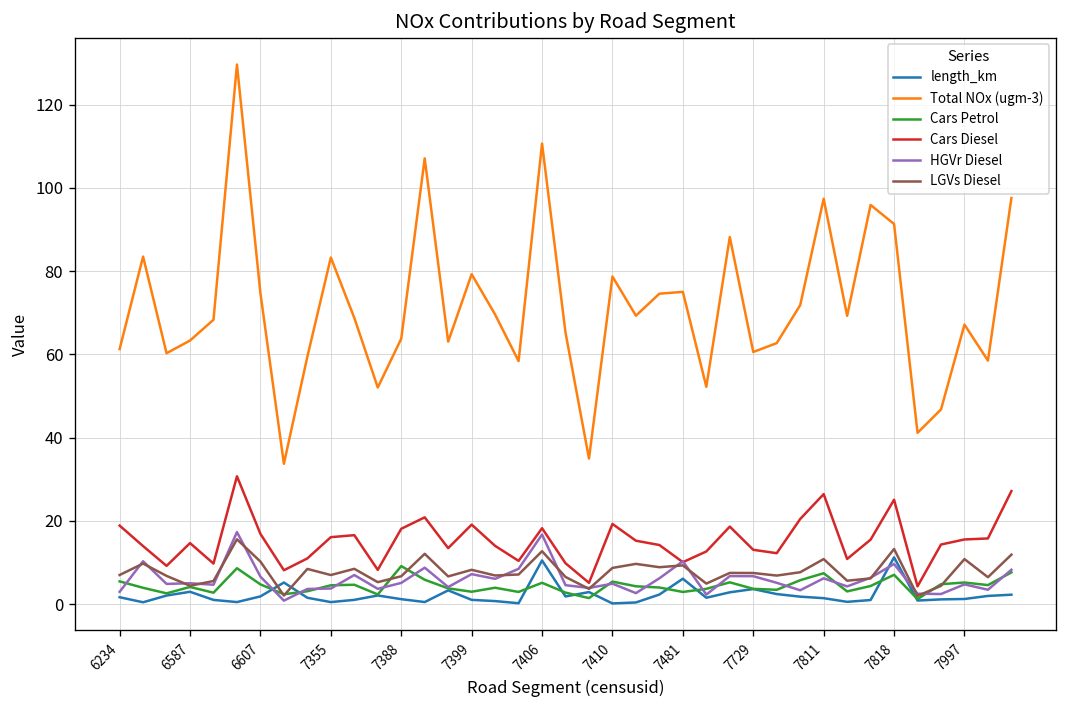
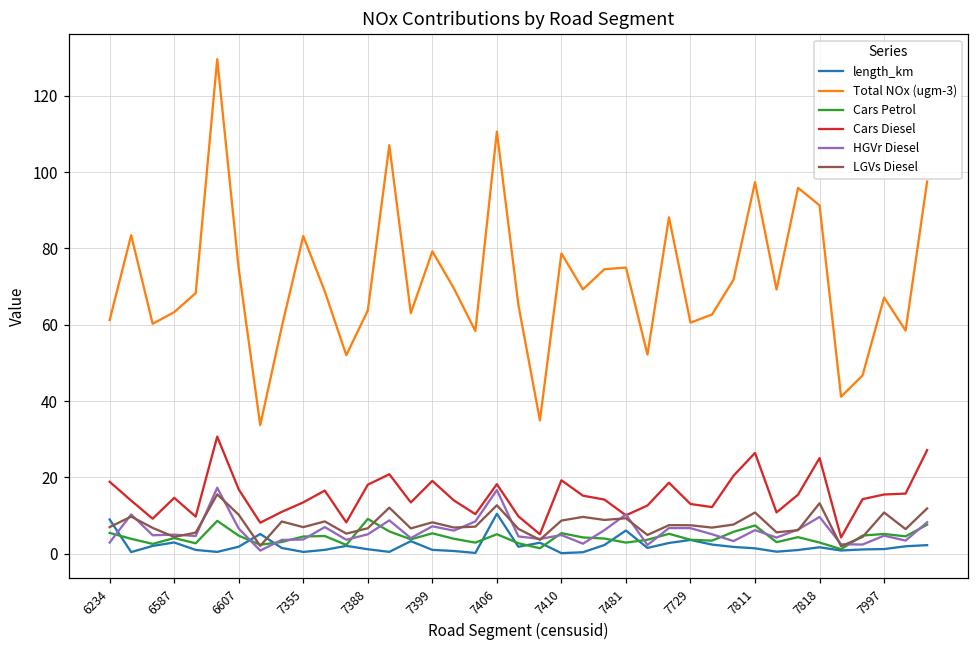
  {
    "length_km": {
-     "6234": 2,
+     "6234": 9,
      "6587": 3,
      "6607": 2,
      "7355": 0,
      "7388": 1,
      "7399": 1,
      "7406": 10,
      "7410": 0,
      "7481": 6,
      "7811": 1,
-     "7818": 11,
+     "7818": 2,
      "7997": 1
    },
    "Total NOx (ugm-3)": {
      "6234": 61,
      "6587": 63,
      "6607": 75,
      "7355": 83,
      "7388": 64,
      "7399": 79,
      "7406": 111,
      "7410": 79,
      "7481": 75,
      "7729": 61,
      "7811": 97,
      "7818": 91,
      "7997": 67
    },
    "Cars Petrol": {
      "6234": 5,
      "6607": 5,
      "7355": 5,
      "7388": 9,
-     "7399": 3,
+     "7399": 5,
      "7406": 5,
      "7481": 3,
      "7811": 7,
-     "7818": 7
+     "7818": 3
    },
    "Cars Diesel": {
      "6234": 19,
      "6587": 15,
      "6607": 17,
-     "7355": 16,
+     "7355": 13,
      "7388": 18,
      "7399": 19,
      "7406": 18,
      "7410": 19,
      "7729": 13,
      "7811": 26,
      "7818": 25,
      "7997": 16
    },
    "HGVr Diesel": {
      "6234": 3,
      "6607": 7,
      "7355": 4,
      "7388": 5,
      "7399": 7,
      "7406": 17,
      "7729": 7,
      "7811": 6,
      "7818": 10
    },
    "LGVs Diesel": {
      "6234": 7,
      "6607": 10,
      "7355": 7,
      "7388": 7,
      "7399": 8,
      "7406": 13,
      "7410": 9,
      "7481": 9,
      "7729": 7,
      "7811": 11,
      "7818": 13,
      "7997": 11
    }
  }
